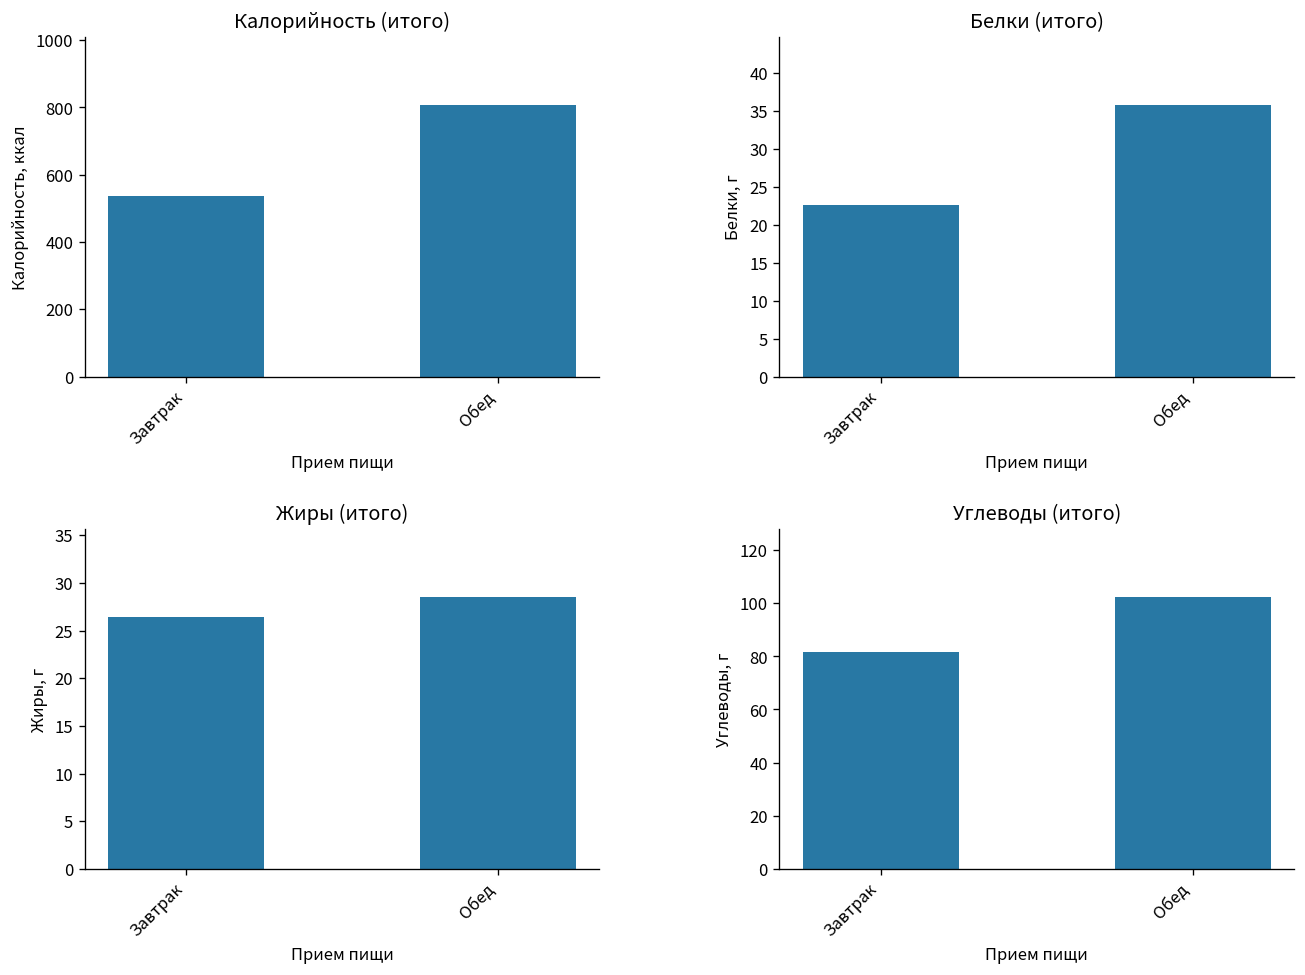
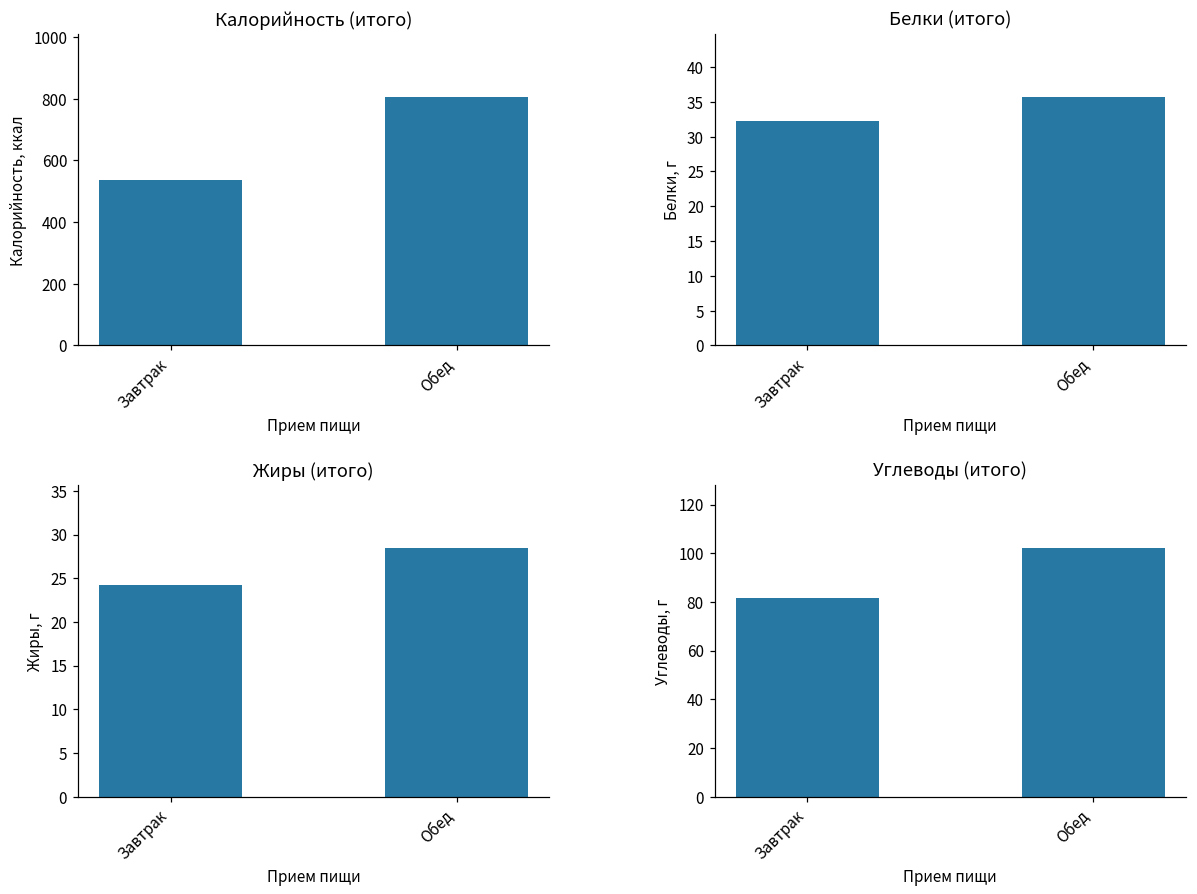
  {
    "Калорийность (итого)": {
      "Завтрак": 540,
      "Обед": 810
    },
    "Белки (итого)": {
-     "Завтрак": 23,
+     "Завтрак": 32,
      "Обед": 36
    },
    "Жиры (итого)": {
-     "Завтрак": 26,
+     "Завтрак": 24,
      "Обед": 29
    },
    "Углеводы (итого)": {
      "Завтрак": 82,
      "Обед": 102
    }
  }
